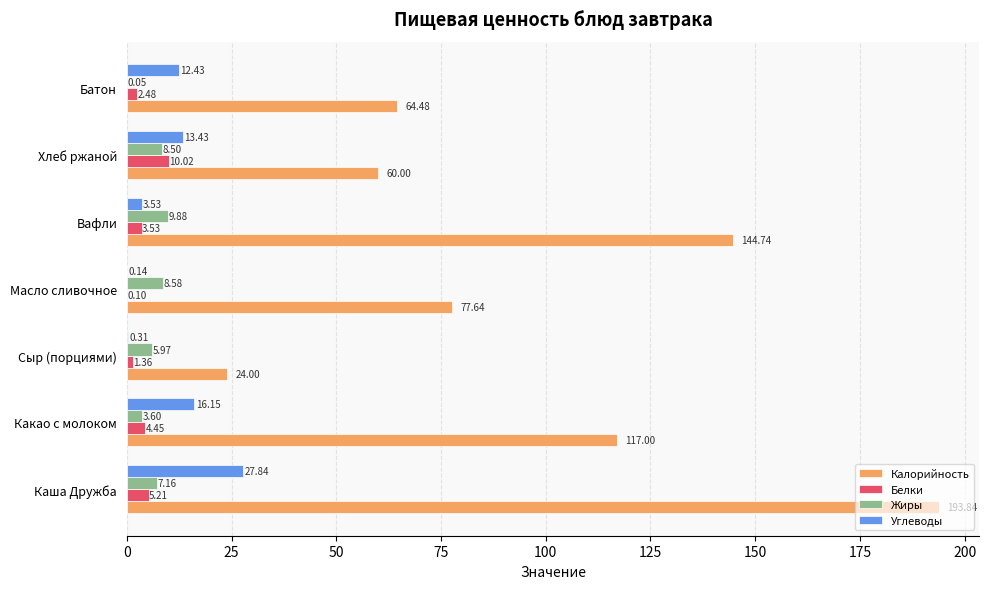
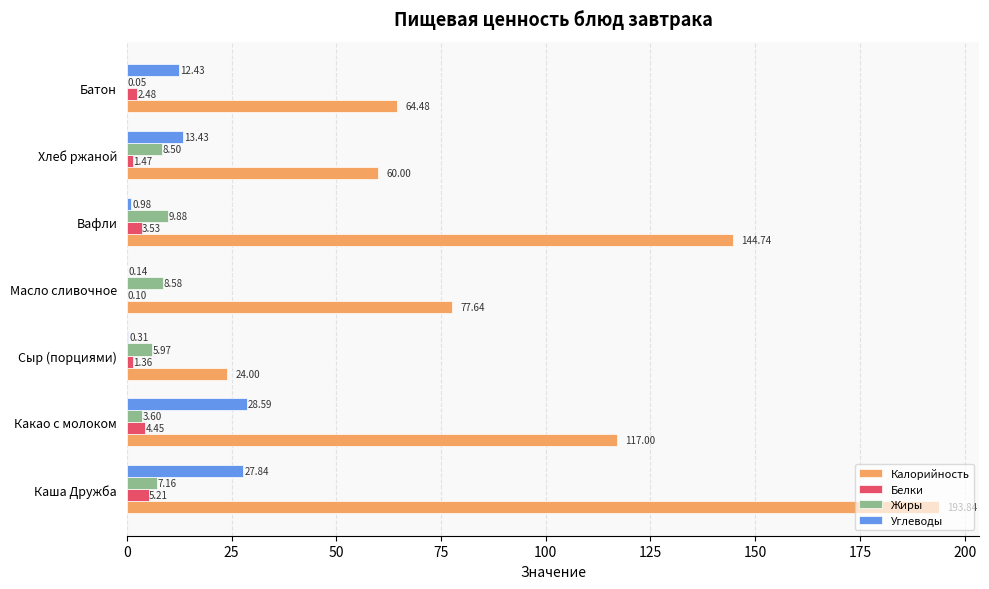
  {
    "Калорийность": {
      "Батон": 64.48,
      "Хлеб ржаной": 60.00,
      "Вафли": 144.74,
      "Масло сливочное": 77.64,
      "Сыр (порциями)": 24.00,
      "Какао с молоком": 117.00
    },
    "Белки": {
      "Батон": 2.48,
-     "Хлеб ржаной": 10.02,
+     "Хлеб ржаной": 1.47,
      "Вафли": 3.53,
      "Масло сливочное": 0.10,
      "Сыр (порциями)": 1.36,
      "Какао с молоком": 4.45,
      "Каша Дружба": 5.21
    },
    "Жиры": {
      "Батон": 0.05,
      "Хлеб ржаной": 8.50,
      "Вафли": 9.88,
      "Масло сливочное": 8.58,
      "Сыр (порциями)": 5.97,
      "Какао с молоком": 3.60,
      "Каша Дружба": 7.16
    },
    "Углеводы": {
      "Батон": 12.43,
      "Хлеб ржаной": 13.43,
-     "Вафли": 3.53,
+     "Вафли": 0.98,
      "Масло сливочное": 0.14,
      "Сыр (порциями)": 0.31,
-     "Какао с молоком": 16.15,
+     "Какао с молоком": 28.59,
      "Каша Дружба": 27.84
    }
  }
